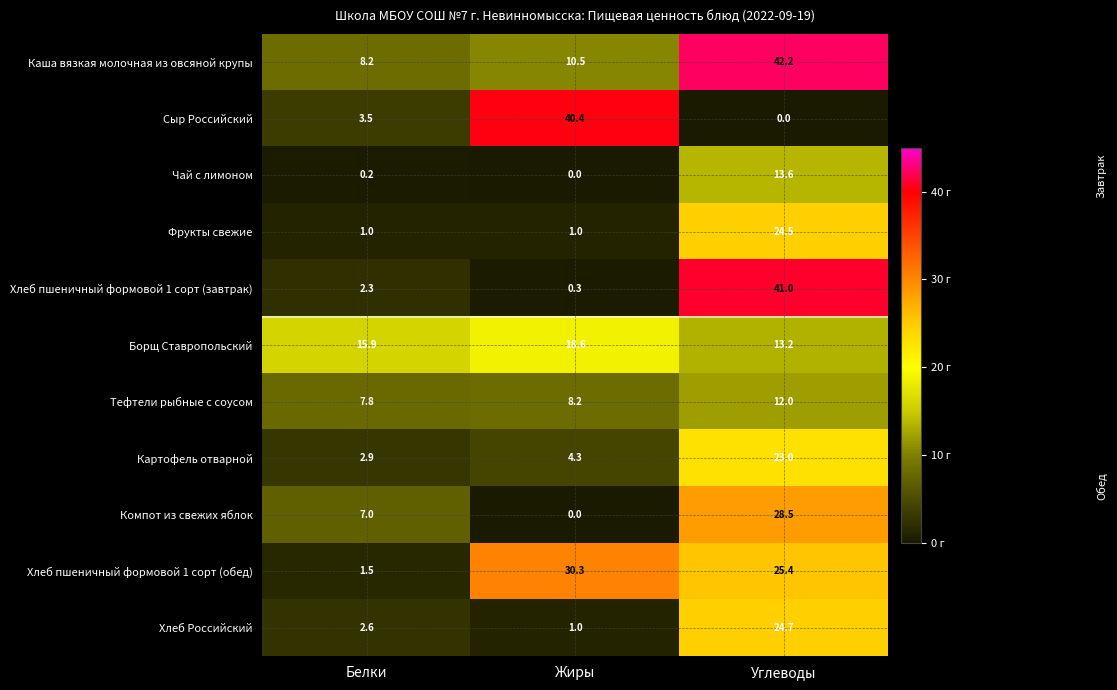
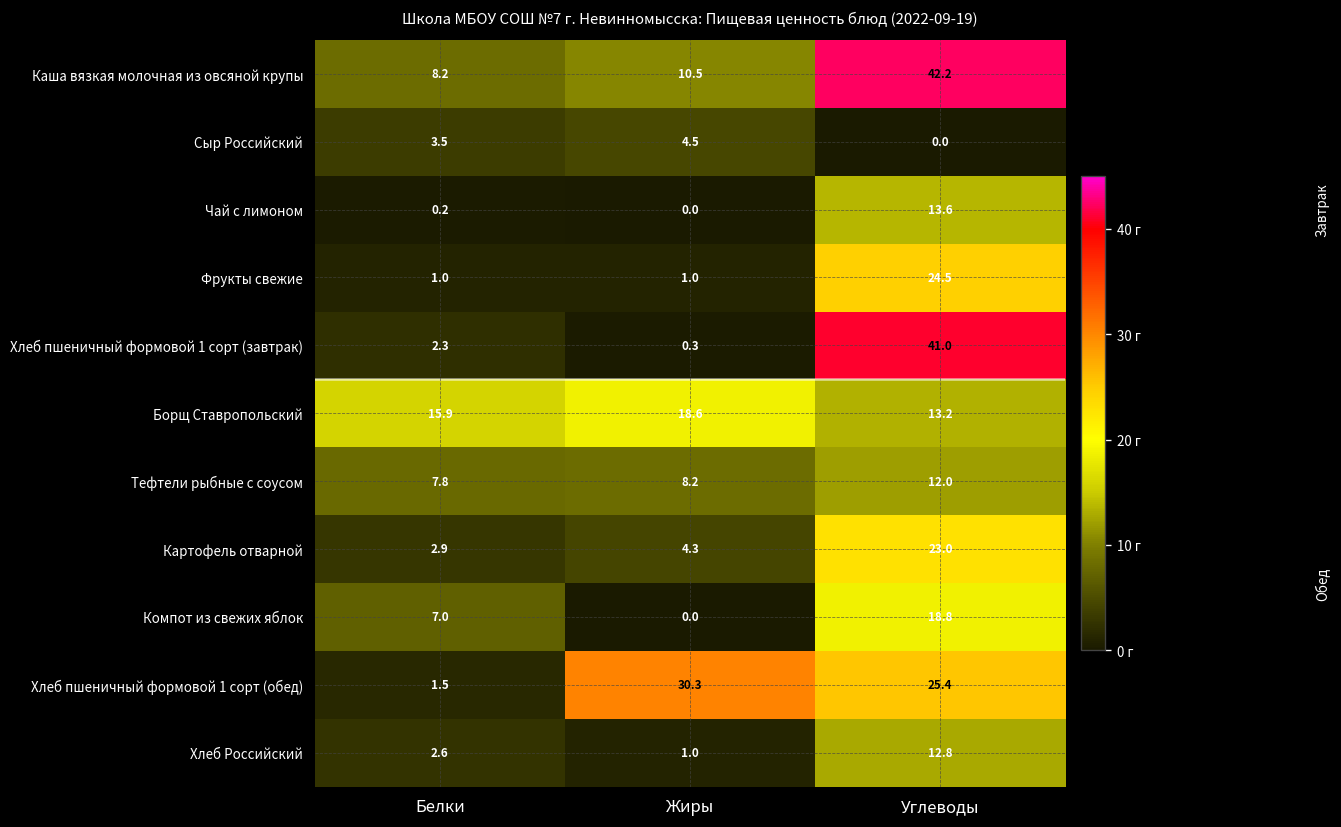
  {
    "Каша вязкая молочная из овсяной крупы": {
      "Белки": 8.2,
      "Жиры": 10.5,
      "Углеводы": 42.2
    },
    "Сыр Российский": {
      "Белки": 3.5,
-     "Жиры": 40.4,
+     "Жиры": 4.5,
      "Углеводы": 0.0
    },
    "Чай с лимоном": {
      "Белки": 0.2,
      "Жиры": 0.0,
      "Углеводы": 13.6
    },
    "Фрукты свежие": {
      "Белки": 1.0,
      "Жиры": 1.0,
      "Углеводы": 24.5
    },
    "Хлеб пшеничный формовой 1 сорт (завтрак)": {
      "Белки": 2.3,
      "Жиры": 0.3,
      "Углеводы": 41.0
    },
    "Борщ Ставропольский": {
      "Белки": 15.9,
      "Жиры": 18.6,
      "Углеводы": 13.2
    },
    "Тефтели рыбные с соусом": {
      "Белки": 7.8,
      "Жиры": 8.2,
      "Углеводы": 12.0
    },
    "Картофель отварной": {
      "Белки": 2.9,
      "Жиры": 4.3,
      "Углеводы": 23.0
    },
    "Компот из свежих яблок": {
      "Белки": 7.0,
      "Жиры": 0.0,
-     "Углеводы": 28.5
+     "Углеводы": 18.8
    },
    "Хлеб пшеничный формовой 1 сорт (обед)": {
      "Белки": 1.5,
      "Жиры": 30.3,
      "Углеводы": 25.4
    },
    "Хлеб Российский": {
      "Белки": 2.6,
      "Жиры": 1.0,
-     "Углеводы": 24.7
+     "Углеводы": 12.8
    }
  }
